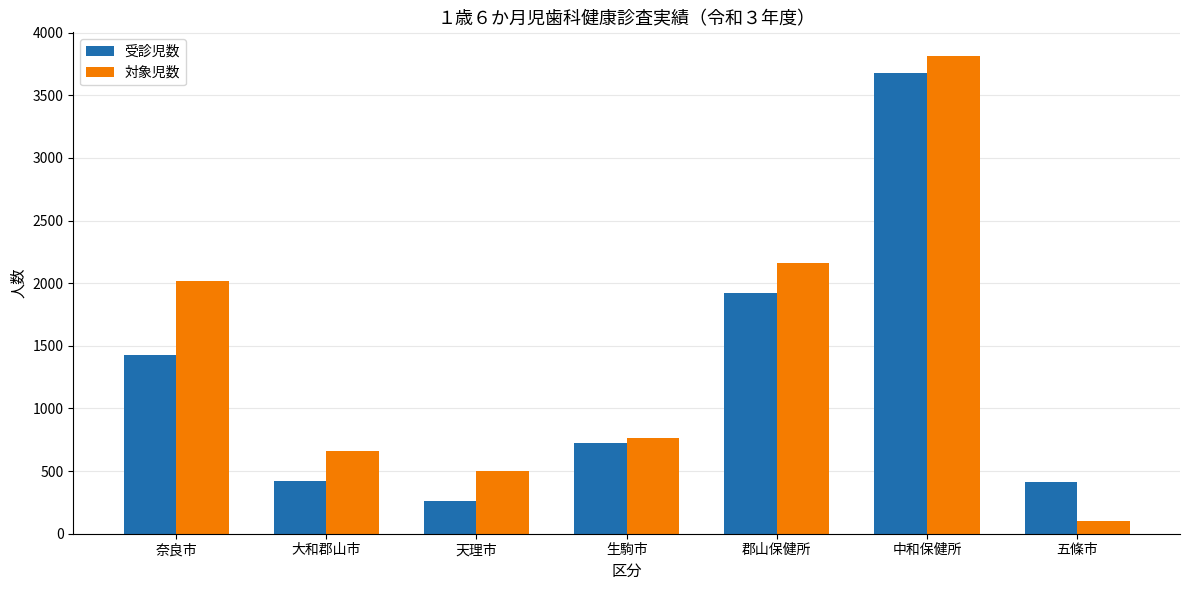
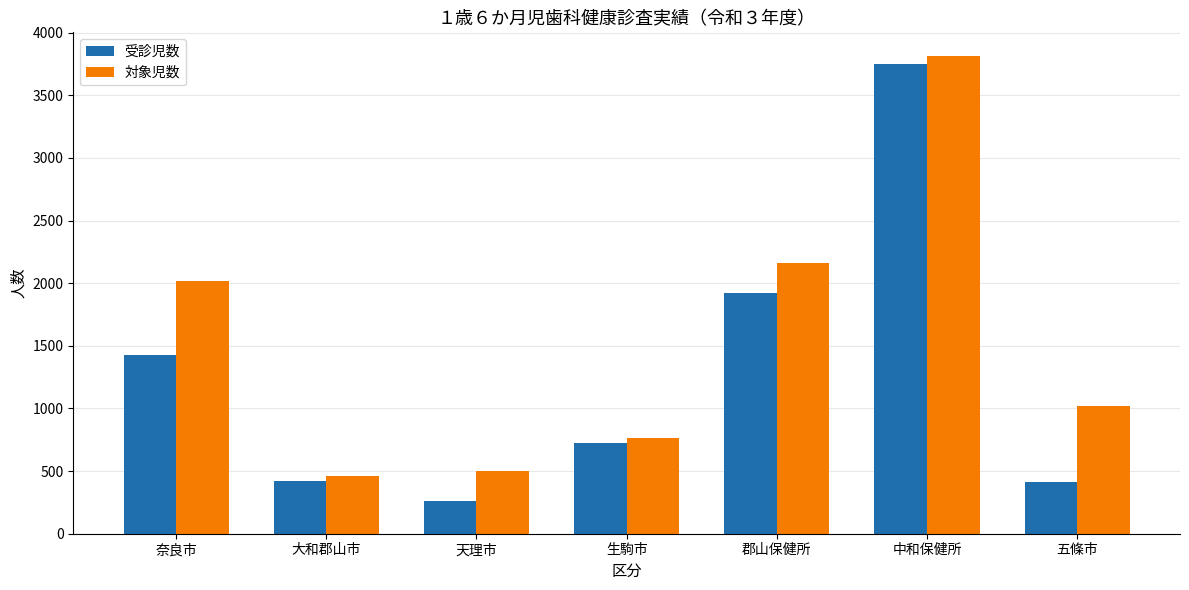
  {
    "受診児数": {
      "奈良市": 1430,
      "大和郡山市": 420,
      "天理市": 270,
      "生駒市": 730,
      "郡山保健所": 1920,
-     "中和保健所": 3680,
+     "中和保健所": 3750,
      "五條市": 420
    },
    "対象児数": {
      "奈良市": 2020,
-     "大和郡山市": 660,
+     "大和郡山市": 460,
      "天理市": 500,
      "生駒市": 770,
      "郡山保健所": 2160,
      "中和保健所": 3810,
-     "五條市": 100
+     "五條市": 1020
    }
  }
